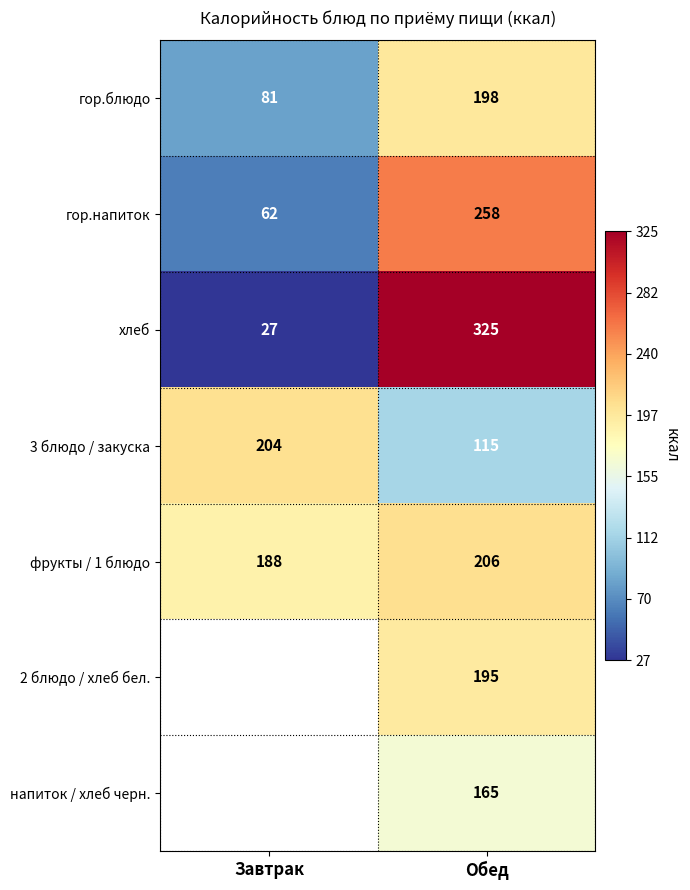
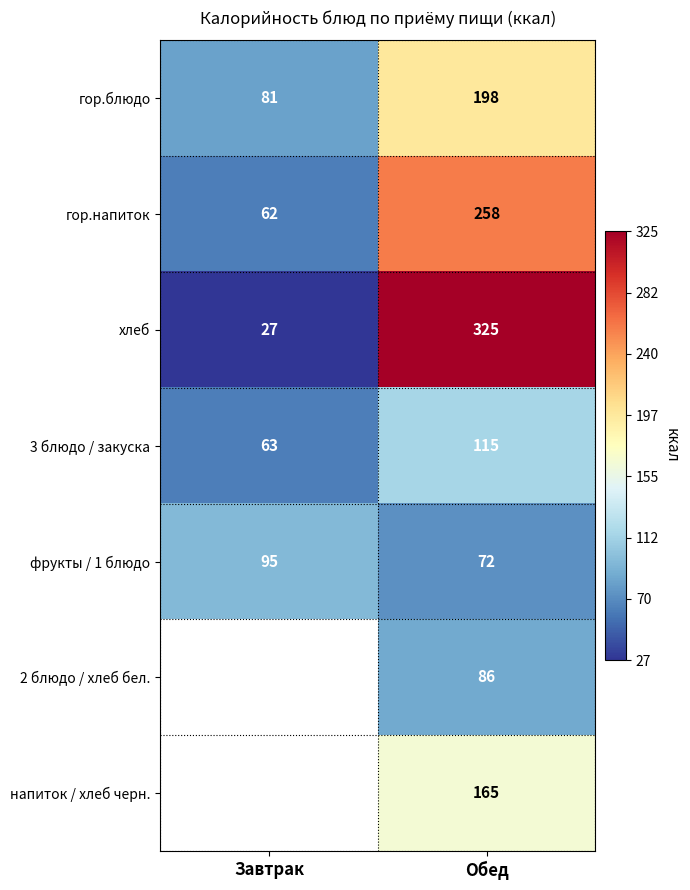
  {
    "гор.блюдо": {
      "Завтрак": 81,
      "Обед": 198
    },
    "гор.напиток": {
      "Завтрак": 62,
      "Обед": 258
    },
    "хлеб": {
      "Завтрак": 27,
      "Обед": 325
    },
    "3 блюдо / закуска": {
-     "Завтрак": 204,
+     "Завтрак": 63,
      "Обед": 115
    },
    "фрукты / 1 блюдо": {
-     "Завтрак": 188,
-     "Обед": 206
+     "Завтрак": 95,
+     "Обед": 72
    },
    "2 блюдо / хлеб бел.": {
-     "Обед": 195
+     "Обед": 86
    },
    "напиток / хлеб черн.": {
      "Обед": 165
    }
  }
